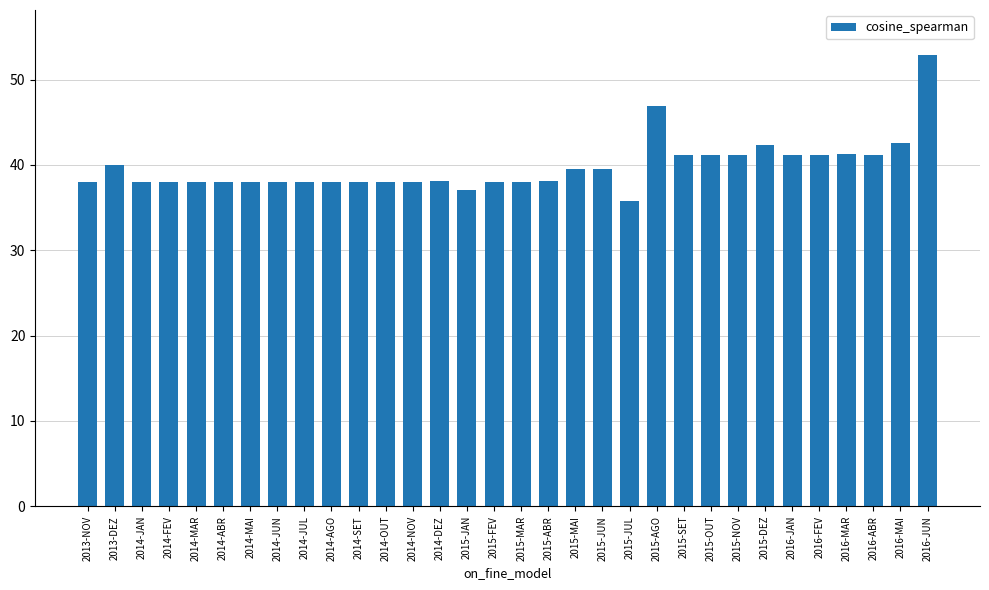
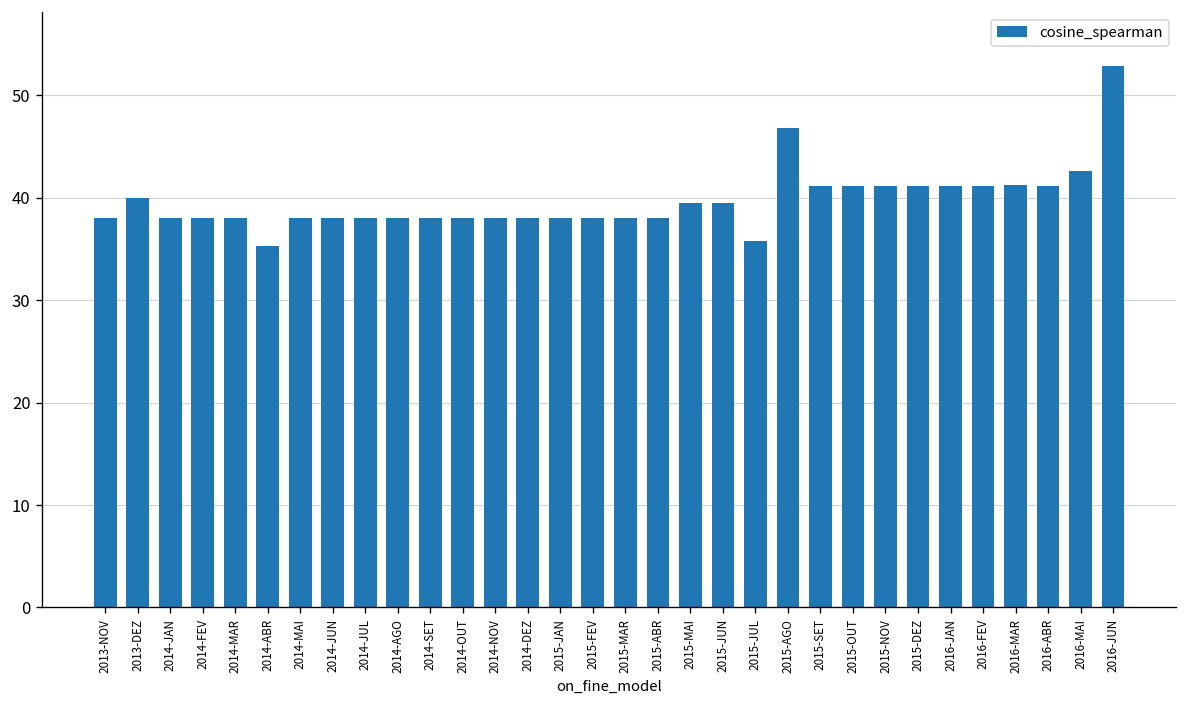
  {
    "2013-NOV": 38,
    "2013-DEZ": 40,
    "2014-JAN": 38,
    "2014-FEV": 38,
    "2014-MAR": 38,
-   "2014-ABR": 38,
+   "2014-ABR": 35,
    "2014-MAI": 38,
    "2014-JUN": 38,
    "2014-JUL": 38,
    "2014-AGO": 38,
    "2014-SET": 38,
    "2014-OUT": 38,
    "2014-NOV": 38,
    "2014-DEZ": 38,
-   "2015-JAN": 37,
+   "2015-JAN": 38,
    "2015-FEV": 38,
    "2015-MAR": 38,
    "2015-ABR": 38,
    "2015-MAI": 39,
    "2015-JUN": 40,
    "2015-JUL": 36,
    "2015-AGO": 47,
    "2015-SET": 41,
    "2015-OUT": 41,
    "2015-NOV": 41,
-   "2015-DEZ": 42,
+   "2015-DEZ": 41,
    "2016-JAN": 41,
    "2016-FEV": 41,
    "2016-MAR": 41,
    "2016-ABR": 41,
    "2016-MAI": 43,
    "2016-JUN": 53
  }
